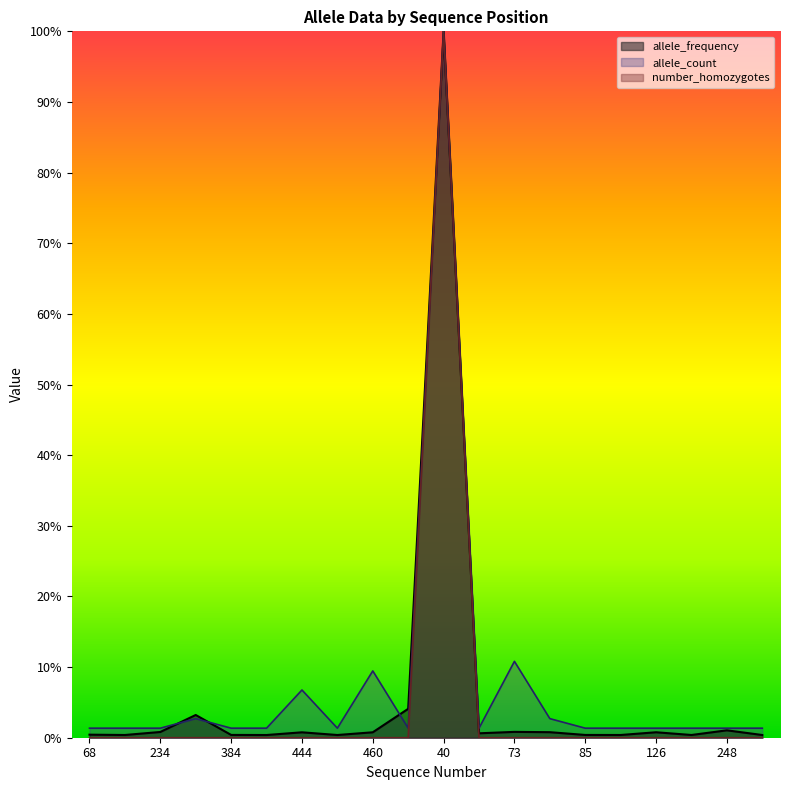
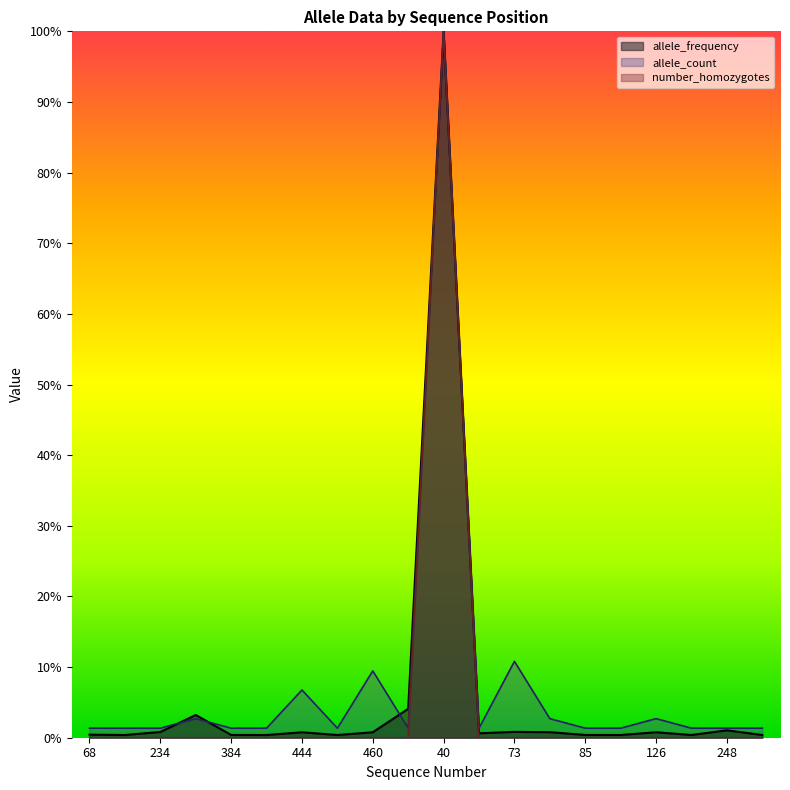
  {
    "allele_frequency": {
      "68": "0%",
      "234": "1%",
      "384": "0%",
      "444": "1%",
      "460": "1%",
      "73": "1%",
      "85": "0%",
      "126": "1%"
    },
    "allele_count": {
      "68": "1%",
      "234": "1%",
      "384": "1%",
      "444": "7%",
      "460": "9%",
      "73": "11%",
      "85": "1%",
-     "126": "1%"
+     "126": "3%"
    },
    "number_homozygotes": {
      "68": "0%",
      "234": "0%",
      "384": "0%",
      "444": "0%",
      "460": "0%",
      "73": "0%",
      "85": "0%",
      "126": "0%",
      "248": "0%"
    }
  }
